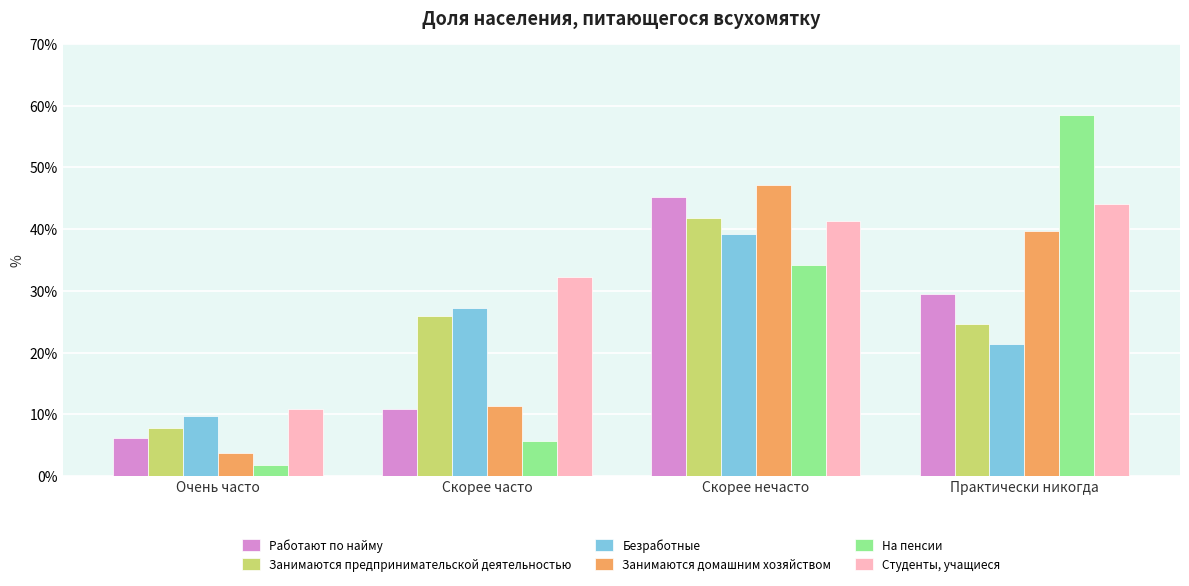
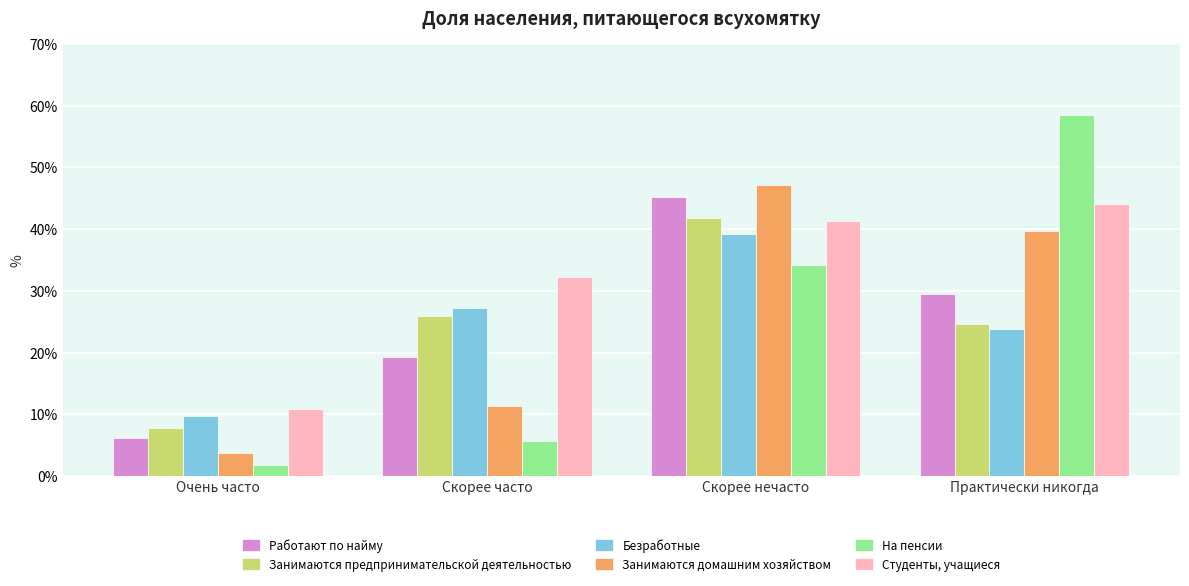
  {
    "Работают по найму": {
      "Очень часто": "6%",
-     "Скорее часто": "11%",
+     "Скорее часто": "19%",
      "Скорее нечасто": "45%",
      "Практически никогда": "29%"
    },
    "Занимаются предпринимательской деятельностью": {
      "Очень часто": "8%",
      "Скорее часто": "26%",
      "Скорее нечасто": "42%",
      "Практически никогда": "25%"
    },
    "Безработные": {
      "Очень часто": "10%",
      "Скорее часто": "27%",
      "Скорее нечасто": "39%",
-     "Практически никогда": "21%"
+     "Практически никогда": "24%"
    },
    "Занимаются домашним хозяйством": {
      "Очень часто": "4%",
      "Скорее часто": "11%",
      "Скорее нечасто": "47%",
      "Практически никогда": "40%"
    },
    "На пенсии": {
      "Очень часто": "2%",
      "Скорее часто": "6%",
      "Скорее нечасто": "34%",
      "Практически никогда": "58%"
    },
    "Студенты, учащиеся": {
      "Очень часто": "11%",
      "Скорее часто": "32%",
      "Скорее нечасто": "41%",
      "Практически никогда": "44%"
    }
  }
